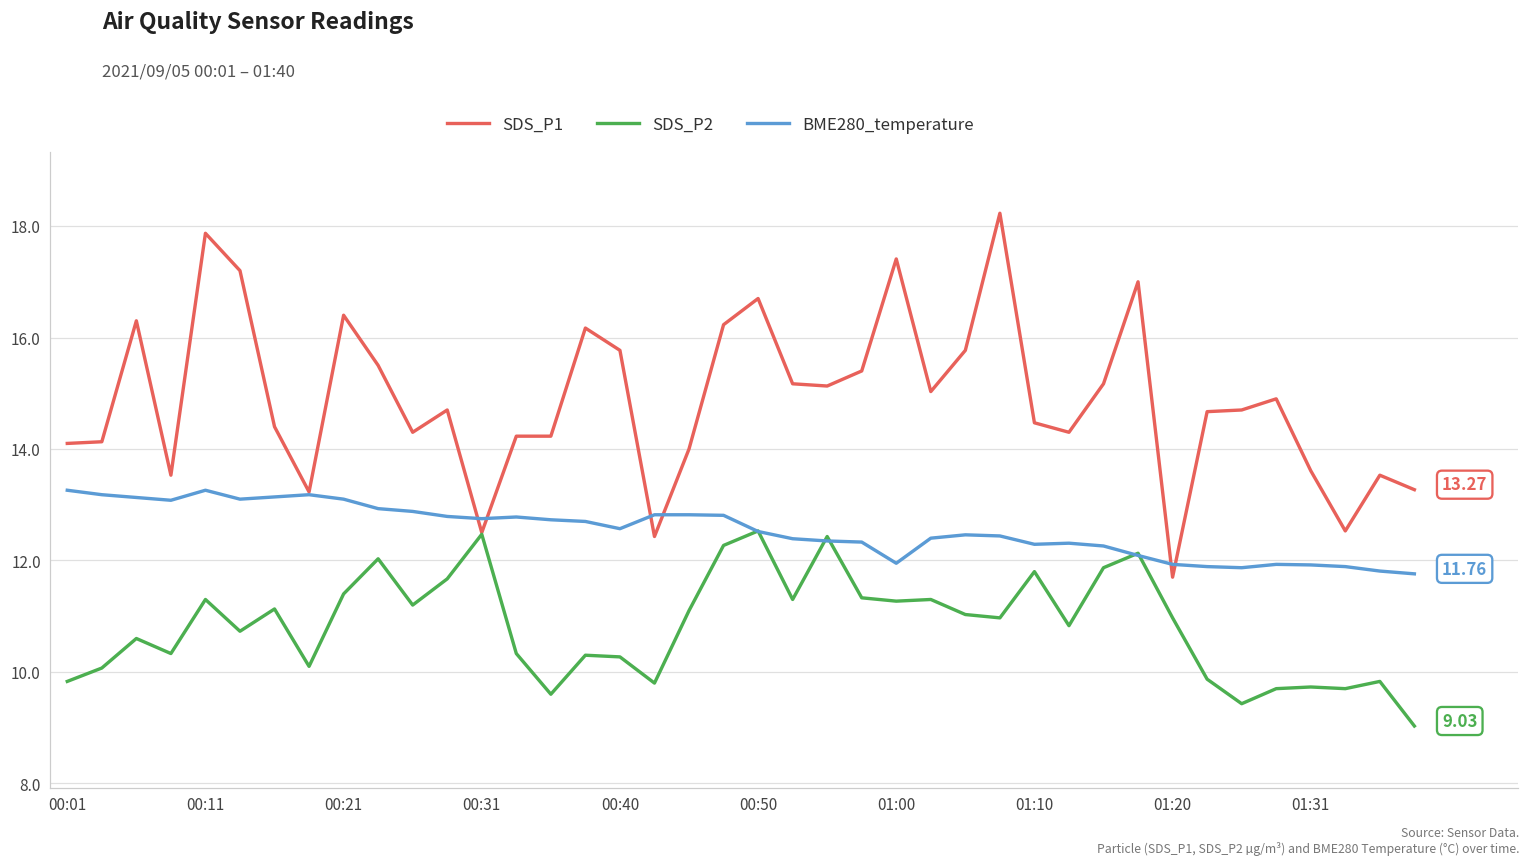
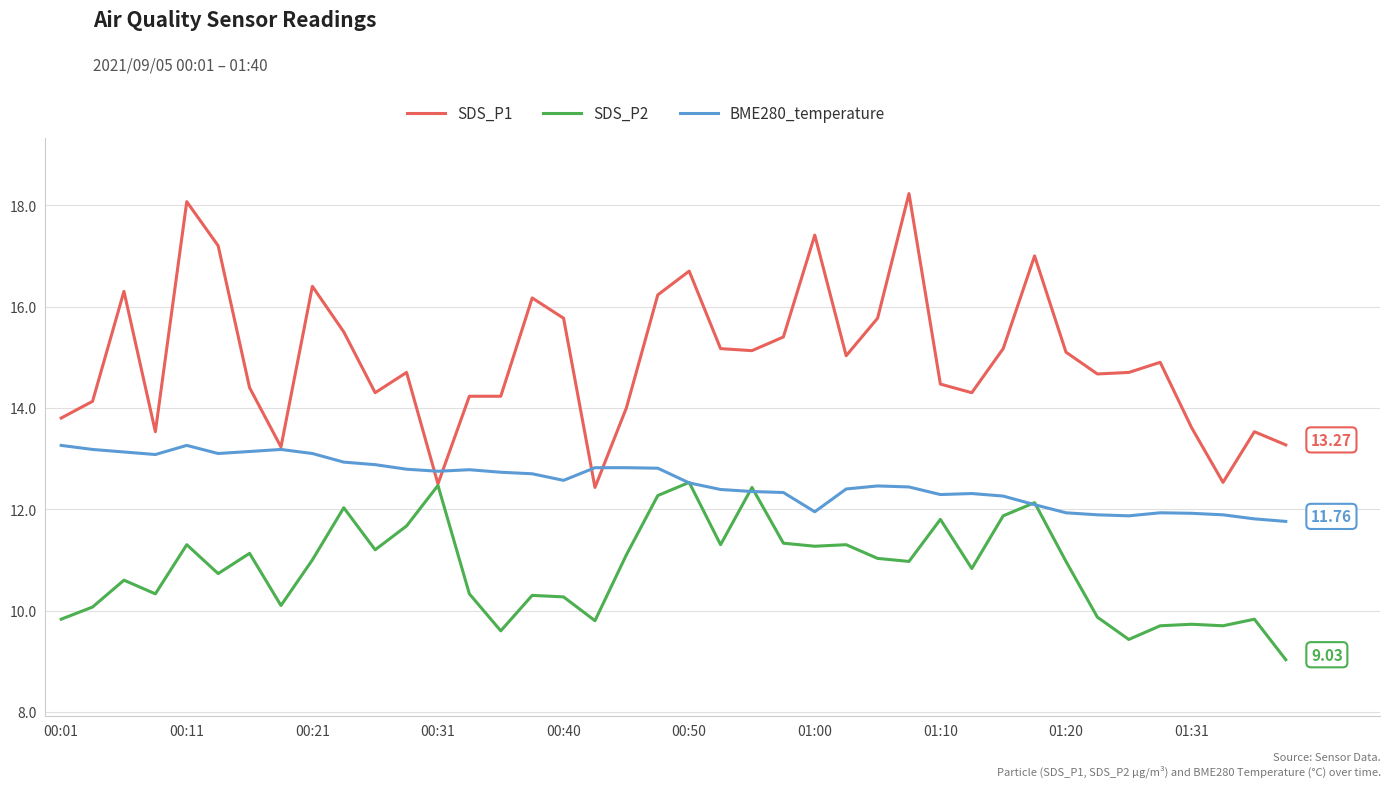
  {
    "SDS_P1": {
-     "00:01": 14.1,
-     "00:11": 17.9,
+     "00:01": 13.8,
+     "00:11": 18.1,
      "00:21": 16.4,
      "00:40": 15.8,
      "00:50": 16.7,
      "01:00": 17.4,
      "01:10": 14.5,
-     "01:20": 11.7,
+     "01:20": 15.1,
      "01:31": 13.6
    },
    "SDS_P2": {
      "00:01": 9.8,
      "00:11": 11.3,
-     "00:21": 11.4,
+     "00:21": 11.0,
      "00:40": 10.3,
      "01:00": 11.3,
      "01:10": 11.8,
      "01:20": 11.0,
      "01:31": 9.7
    },
    "BME280_temperature": {
      "00:01": 13.3,
      "00:11": 13.3,
      "00:21": 13.1,
      "00:31": 12.8,
      "00:40": 12.6,
      "01:00": 12.0,
      "01:10": 12.3,
      "01:20": 11.9,
      "01:31": 11.9
    }
  }
